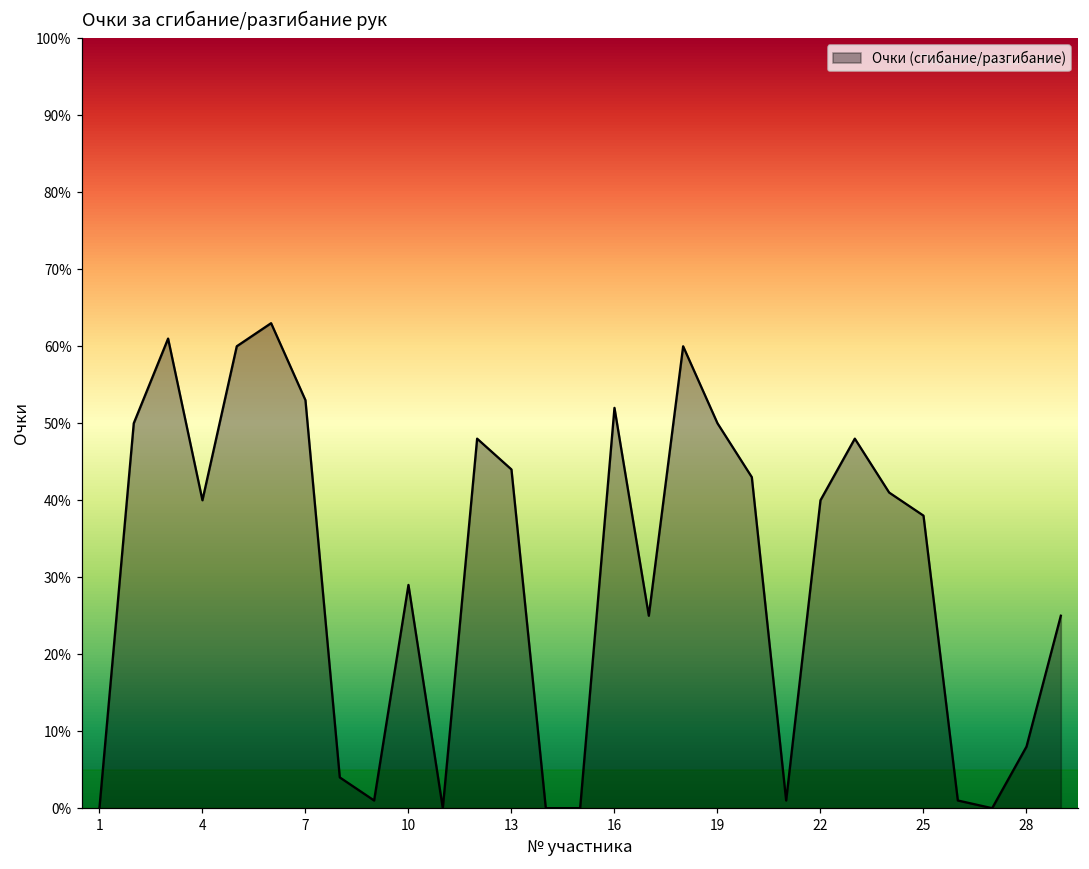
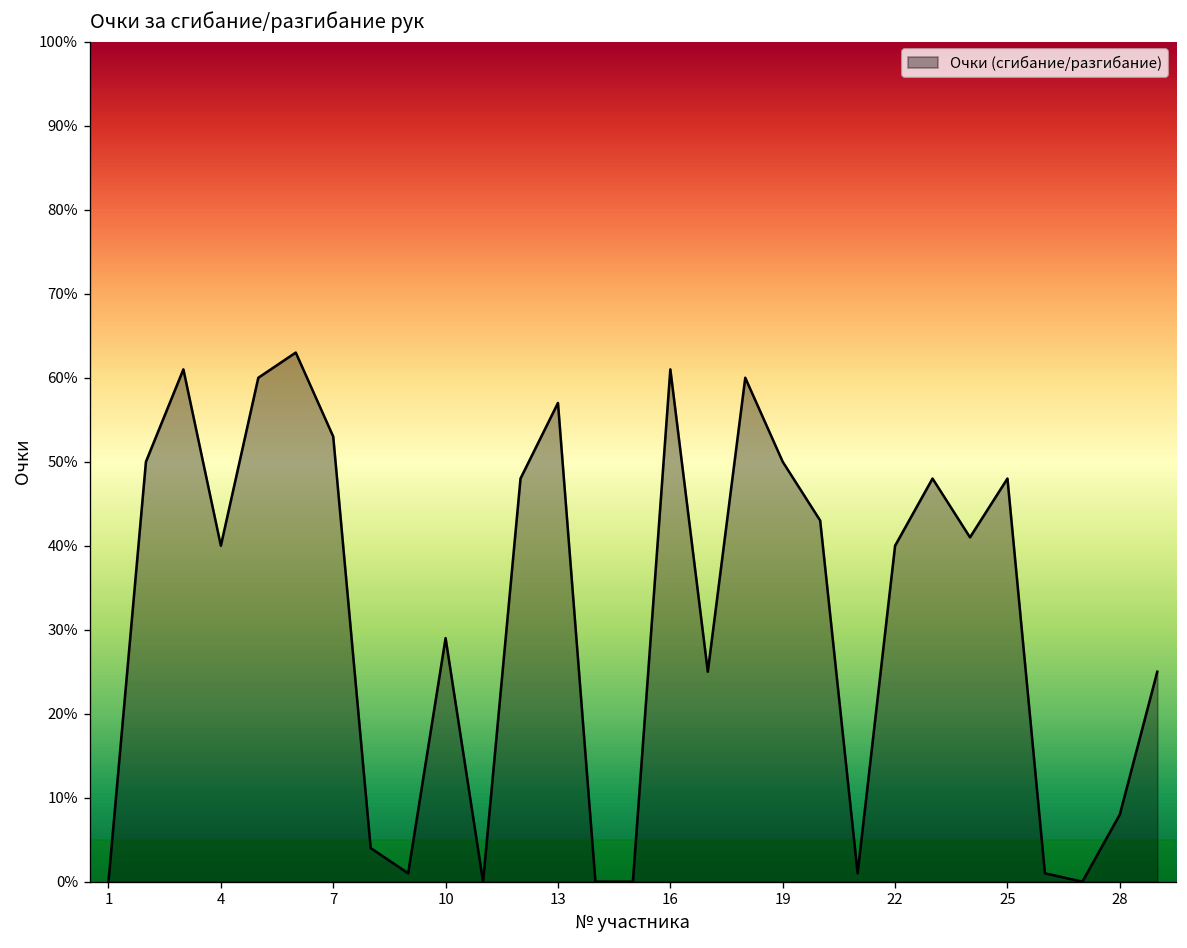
  {
    "1": "0%",
    "4": "40%",
    "7": "53%",
    "10": "29%",
-   "13": "44%",
-   "16": "52%",
+   "13": "57%",
+   "16": "61%",
    "19": "50%",
    "22": "40%",
-   "25": "38%",
+   "25": "48%",
    "28": "8%"
  }
